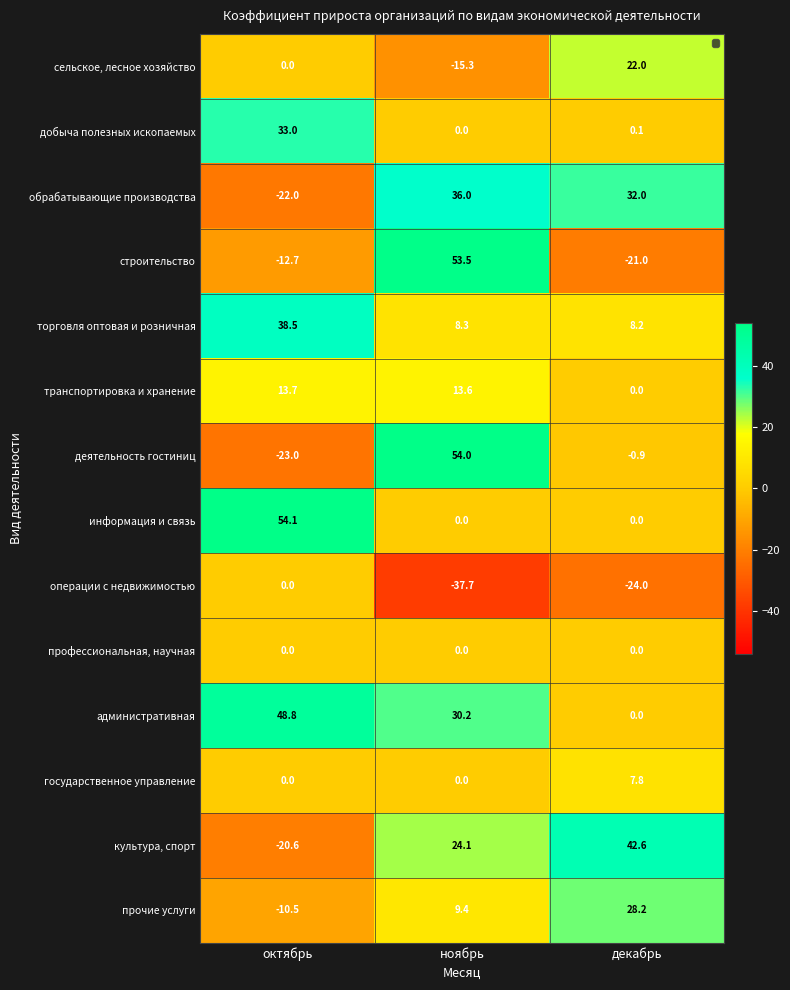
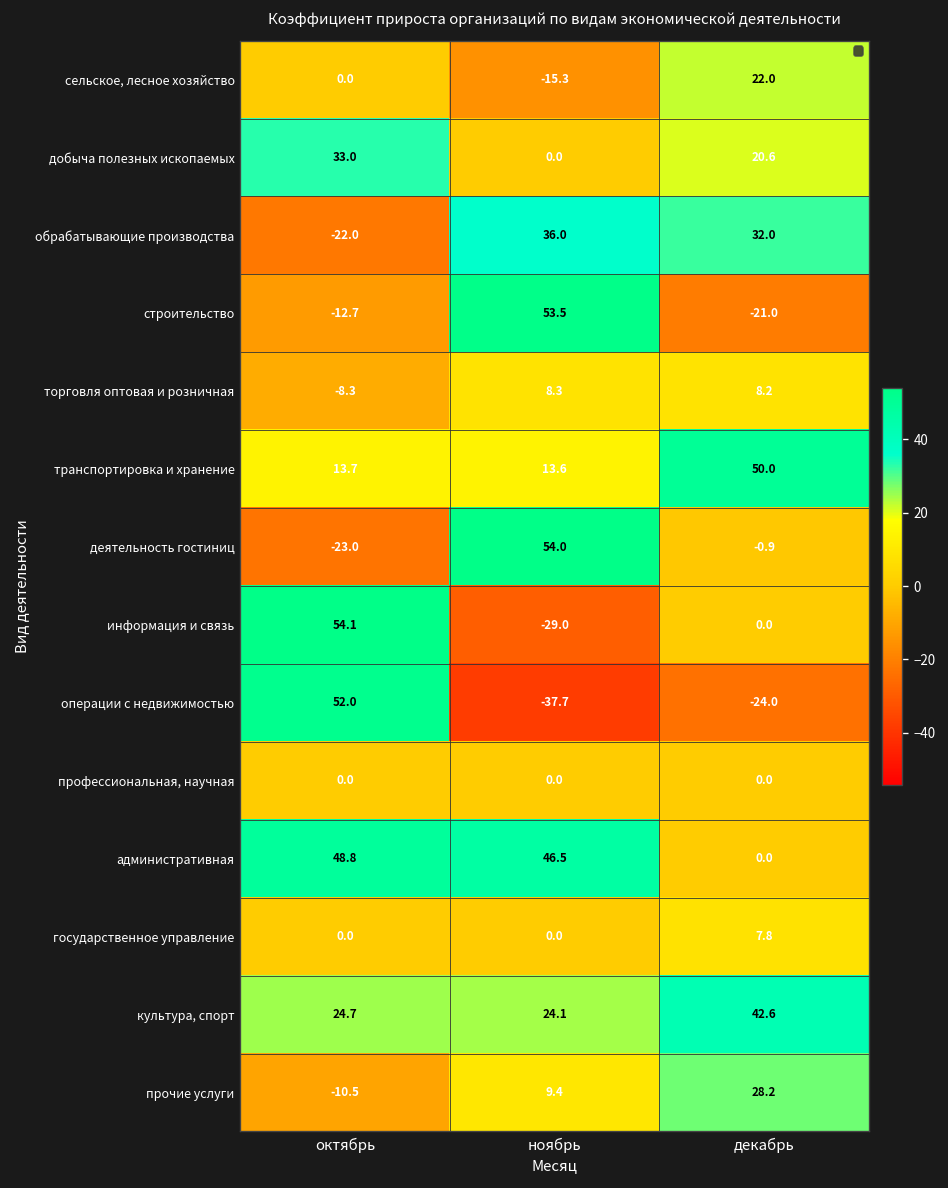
  {
    "сельское, лесное хозяйство": {
      "октябрь": 0.0,
      "ноябрь": -15.3,
      "декабрь": 22.0
    },
    "добыча полезных ископаемых": {
      "октябрь": 33.0,
      "ноябрь": 0.0,
-     "декабрь": 0.1
+     "декабрь": 20.6
    },
    "обрабатывающие производства": {
      "октябрь": -22.0,
      "ноябрь": 36.0,
      "декабрь": 32.0
    },
    "строительство": {
      "октябрь": -12.7,
      "ноябрь": 53.5,
      "декабрь": -21.0
    },
    "торговля оптовая и розничная": {
-     "октябрь": 38.5,
+     "октябрь": -8.3,
      "ноябрь": 8.3,
      "декабрь": 8.2
    },
    "транспортировка и хранение": {
      "октябрь": 13.7,
      "ноябрь": 13.6,
-     "декабрь": 0.0
+     "декабрь": 50.0
    },
    "деятельность гостиниц": {
      "октябрь": -23.0,
      "ноябрь": 54.0,
      "декабрь": -0.9
    },
    "информация и связь": {
      "октябрь": 54.1,
-     "ноябрь": 0.0,
+     "ноябрь": -29.0,
      "декабрь": 0.0
    },
    "операции с недвижимостью": {
-     "октябрь": 0.0,
+     "октябрь": 52.0,
      "ноябрь": -37.7,
      "декабрь": -24.0
    },
    "профессиональная, научная": {
      "октябрь": 0.0,
      "ноябрь": 0.0,
      "декабрь": 0.0
    },
    "административная": {
      "октябрь": 48.8,
-     "ноябрь": 30.2,
+     "ноябрь": 46.5,
      "декабрь": 0.0
    },
    "государственное управление": {
      "октябрь": 0.0,
      "ноябрь": 0.0,
      "декабрь": 7.8
    },
    "культура, спорт": {
-     "октябрь": -20.6,
+     "октябрь": 24.7,
      "ноябрь": 24.1,
      "декабрь": 42.6
    },
    "прочие услуги": {
      "октябрь": -10.5,
      "ноябрь": 9.4,
      "декабрь": 28.2
    }
  }
